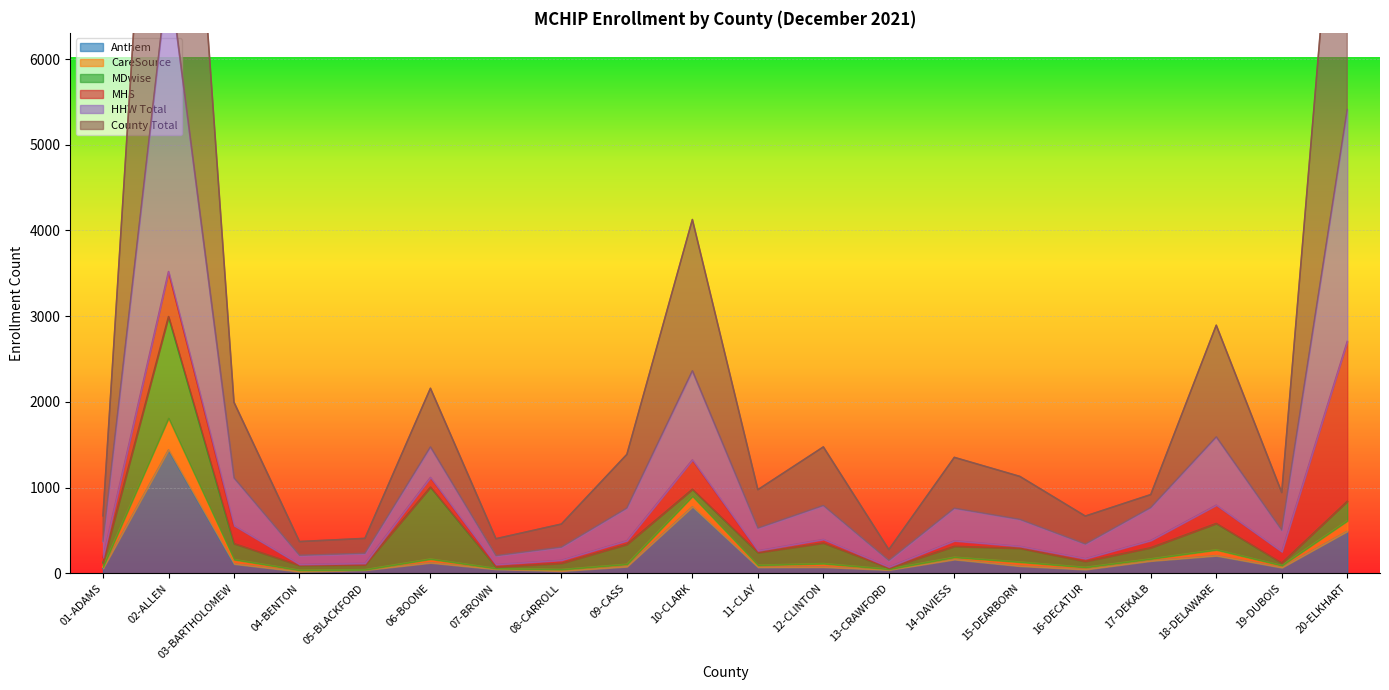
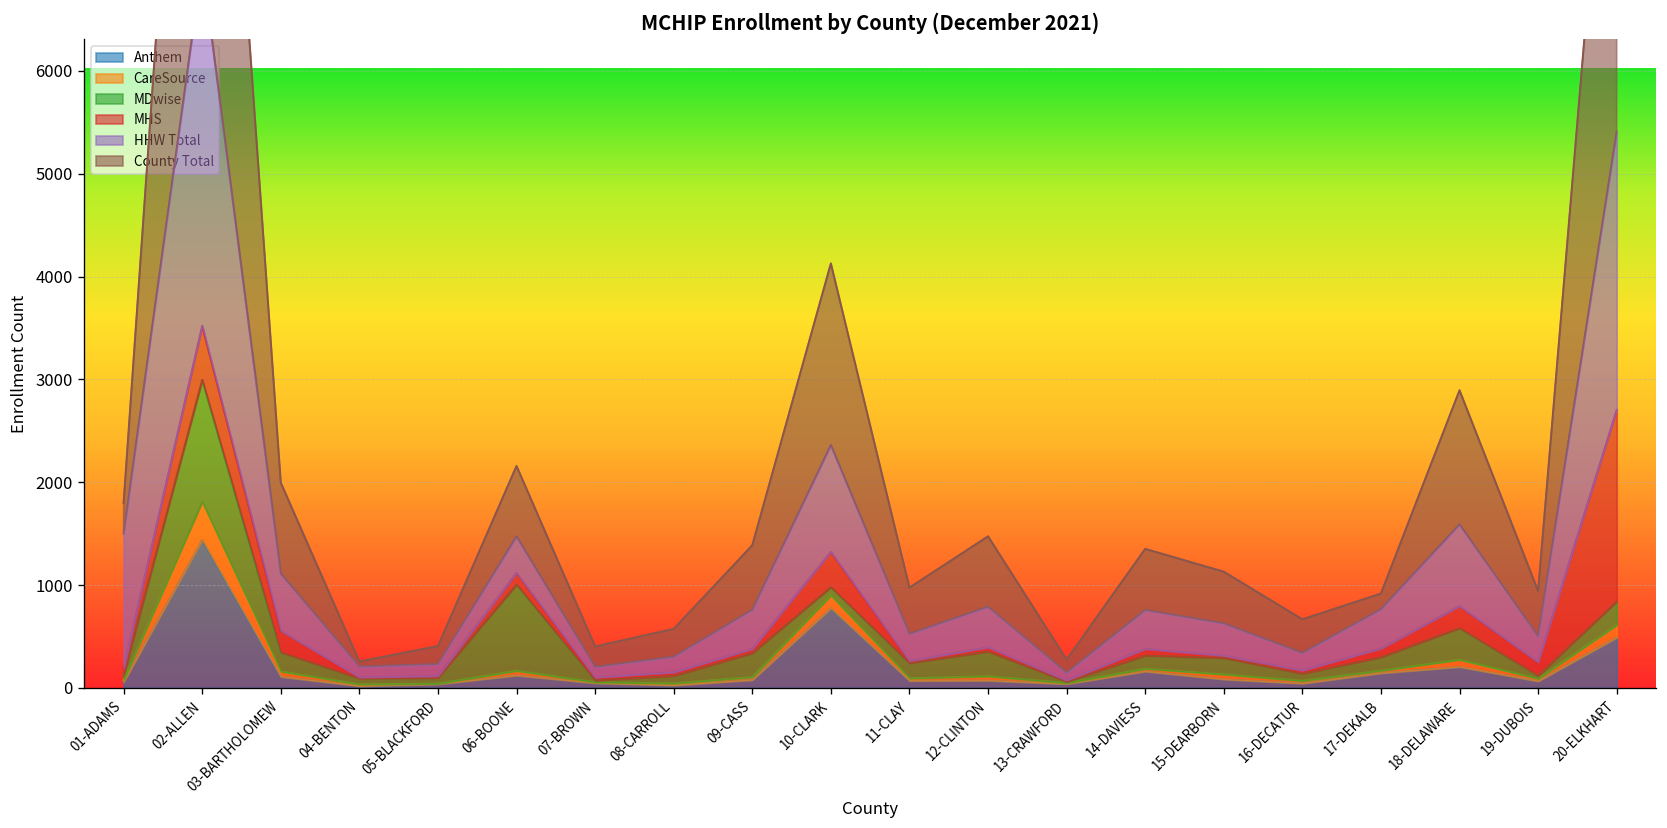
  {
    "Anthem": {
      "02-ALLEN": 1400,
      "03-BARTHOLOMEW": 100,
      "06-BOONE": 100,
      "10-CLARK": 800,
      "12-CLINTON": 100,
      "15-DEARBORN": 100,
      "18-DELAWARE": 200,
      "20-ELKHART": 500
    },
    "CareSource": {
      "02-ALLEN": 400,
      "03-BARTHOLOMEW": 100,
      "06-BOONE": 0,
      "10-CLARK": 100,
      "12-CLINTON": 0,
      "15-DEARBORN": 0,
      "18-DELAWARE": 100,
      "20-ELKHART": 100
    },
    "MDwise": {
      "01-ADAMS": 0,
      "02-ALLEN": 1200,
      "03-BARTHOLOMEW": 200,
      "06-BOONE": 800,
      "08-CARROLL": 100,
      "09-CASS": 200,
      "10-CLARK": 100,
      "12-CLINTON": 200,
      "14-DAVIESS": 100,
      "16-DECATUR": 100,
      "17-DEKALB": 100,
      "18-DELAWARE": 300,
      "20-ELKHART": 200
    },
    "MHS": {
      "01-ADAMS": 100,
      "02-ALLEN": 500,
      "03-BARTHOLOMEW": 200,
      "06-BOONE": 100,
      "08-CARROLL": 0,
      "09-CASS": 0,
      "10-CLARK": 300,
      "12-CLINTON": 0,
      "14-DAVIESS": 100,
      "16-DECATUR": 0,
      "17-DEKALB": 100,
      "18-DELAWARE": 200,
      "19-DUBOIS": 100,
      "20-ELKHART": 1900
    },
    "HHW Total": {
-     "01-ADAMS": 200,
+     "01-ADAMS": 1300,
      "03-BARTHOLOMEW": 600,
      "04-BENTON": 100,
      "05-BLACKFORD": 100,
      "06-BOONE": 400,
      "07-BROWN": 100,
      "08-CARROLL": 200,
      "09-CASS": 400,
      "10-CLARK": 1000,
      "11-CLAY": 300,
      "12-CLINTON": 400,
      "13-CRAWFORD": 100,
      "14-DAVIESS": 400,
      "15-DEARBORN": 300,
      "16-DECATUR": 200,
      "17-DEKALB": 400,
      "18-DELAWARE": 800,
      "19-DUBOIS": 300,
      "20-ELKHART": 2700
    },
    "County Total": {
      "01-ADAMS": 300,
      "03-BARTHOLOMEW": 900,
-     "04-BENTON": 200,
+     "04-BENTON": 100,
      "05-BLACKFORD": 200,
      "06-BOONE": 700,
      "07-BROWN": 200,
      "08-CARROLL": 300,
      "09-CASS": 600,
      "10-CLARK": 1800,
      "11-CLAY": 400,
      "12-CLINTON": 700,
      "13-CRAWFORD": 100,
      "14-DAVIESS": 600,
      "15-DEARBORN": 500,
      "16-DECATUR": 300,
      "17-DEKALB": 200,
      "18-DELAWARE": 1300,
      "19-DUBOIS": 400
    }
  }
